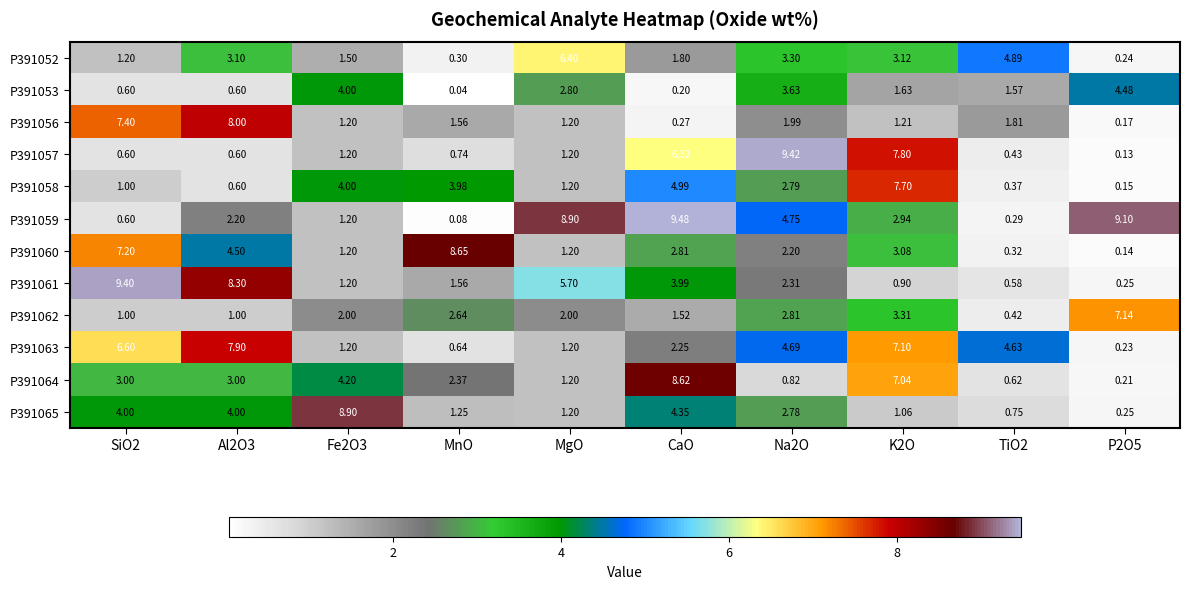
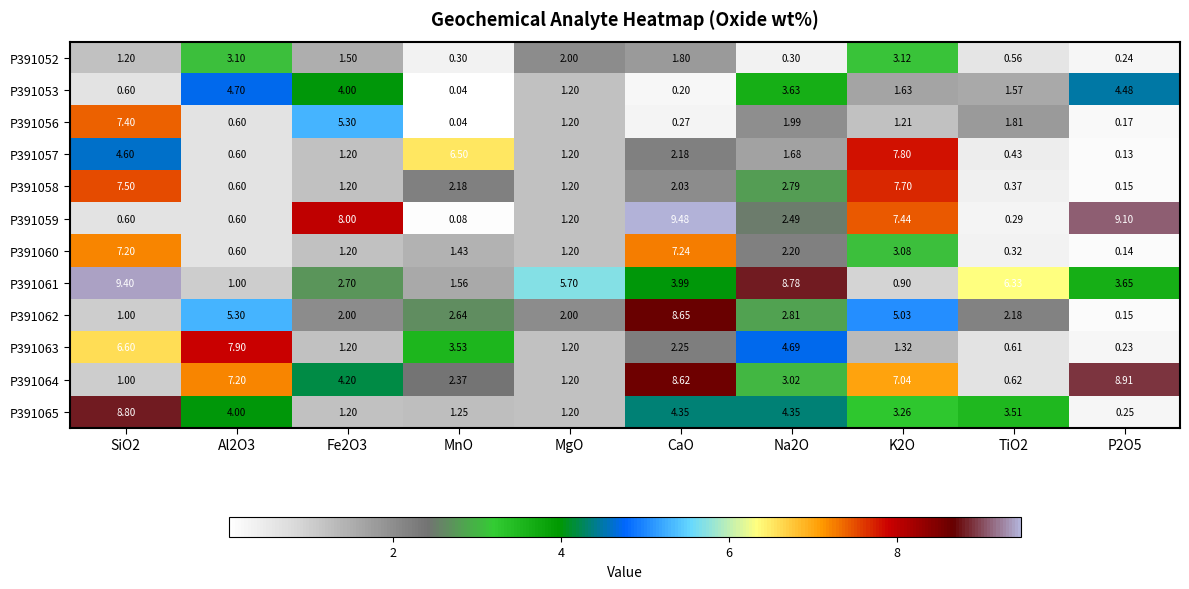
  {
    "P391052": {
      "SiO2": 1.20,
      "Al2O3": 3.10,
      "Fe2O3": 1.50,
      "MnO": 0.30,
-     "MgO": 6.40,
+     "MgO": 2.00,
      "CaO": 1.80,
-     "Na2O": 3.30,
+     "Na2O": 0.30,
      "K2O": 3.12,
-     "TiO2": 4.89,
+     "TiO2": 0.56,
      "P2O5": 0.24
    },
    "P391053": {
      "SiO2": 0.60,
-     "Al2O3": 0.60,
+     "Al2O3": 4.70,
      "Fe2O3": 4.00,
      "MnO": 0.04,
-     "MgO": 2.80,
+     "MgO": 1.20,
      "CaO": 0.20,
      "Na2O": 3.63,
      "K2O": 1.63,
      "TiO2": 1.57,
      "P2O5": 4.48
    },
    "P391056": {
      "SiO2": 7.40,
-     "Al2O3": 8.00,
-     "Fe2O3": 1.20,
-     "MnO": 1.56,
+     "Al2O3": 0.60,
+     "Fe2O3": 5.30,
+     "MnO": 0.04,
      "MgO": 1.20,
      "CaO": 0.27,
      "Na2O": 1.99,
      "K2O": 1.21,
      "TiO2": 1.81,
      "P2O5": 0.17
    },
    "P391057": {
-     "SiO2": 0.60,
+     "SiO2": 4.60,
      "Al2O3": 0.60,
      "Fe2O3": 1.20,
-     "MnO": 0.74,
+     "MnO": 6.50,
      "MgO": 1.20,
-     "CaO": 6.32,
-     "Na2O": 9.42,
+     "CaO": 2.18,
+     "Na2O": 1.68,
      "K2O": 7.80,
      "TiO2": 0.43,
      "P2O5": 0.13
    },
    "P391058": {
-     "SiO2": 1.00,
+     "SiO2": 7.50,
      "Al2O3": 0.60,
-     "Fe2O3": 4.00,
-     "MnO": 3.98,
+     "Fe2O3": 1.20,
+     "MnO": 2.18,
      "MgO": 1.20,
-     "CaO": 4.99,
+     "CaO": 2.03,
      "Na2O": 2.79,
      "K2O": 7.70,
      "TiO2": 0.37,
      "P2O5": 0.15
    },
    "P391059": {
      "SiO2": 0.60,
-     "Al2O3": 2.20,
-     "Fe2O3": 1.20,
+     "Al2O3": 0.60,
+     "Fe2O3": 8.00,
      "MnO": 0.08,
-     "MgO": 8.90,
+     "MgO": 1.20,
      "CaO": 9.48,
-     "Na2O": 4.75,
-     "K2O": 2.94,
+     "Na2O": 2.49,
+     "K2O": 7.44,
      "TiO2": 0.29,
      "P2O5": 9.10
    },
    "P391060": {
      "SiO2": 7.20,
-     "Al2O3": 4.50,
+     "Al2O3": 0.60,
      "Fe2O3": 1.20,
-     "MnO": 8.65,
+     "MnO": 1.43,
      "MgO": 1.20,
-     "CaO": 2.81,
+     "CaO": 7.24,
      "Na2O": 2.20,
      "K2O": 3.08,
      "TiO2": 0.32,
      "P2O5": 0.14
    },
    "P391061": {
      "SiO2": 9.40,
-     "Al2O3": 8.30,
-     "Fe2O3": 1.20,
+     "Al2O3": 1.00,
+     "Fe2O3": 2.70,
      "MnO": 1.56,
      "MgO": 5.70,
      "CaO": 3.99,
-     "Na2O": 2.31,
+     "Na2O": 8.78,
      "K2O": 0.90,
-     "TiO2": 0.58,
-     "P2O5": 0.25
+     "TiO2": 6.33,
+     "P2O5": 3.65
    },
    "P391062": {
      "SiO2": 1.00,
-     "Al2O3": 1.00,
+     "Al2O3": 5.30,
      "Fe2O3": 2.00,
      "MnO": 2.64,
      "MgO": 2.00,
-     "CaO": 1.52,
+     "CaO": 8.65,
      "Na2O": 2.81,
-     "K2O": 3.31,
-     "TiO2": 0.42,
-     "P2O5": 7.14
+     "K2O": 5.03,
+     "TiO2": 2.18,
+     "P2O5": 0.15
    },
    "P391063": {
      "SiO2": 6.60,
      "Al2O3": 7.90,
      "Fe2O3": 1.20,
-     "MnO": 0.64,
+     "MnO": 3.53,
      "MgO": 1.20,
      "CaO": 2.25,
      "Na2O": 4.69,
-     "K2O": 7.10,
-     "TiO2": 4.63,
+     "K2O": 1.32,
+     "TiO2": 0.61,
      "P2O5": 0.23
    },
    "P391064": {
-     "SiO2": 3.00,
-     "Al2O3": 3.00,
+     "SiO2": 1.00,
+     "Al2O3": 7.20,
      "Fe2O3": 4.20,
      "MnO": 2.37,
      "MgO": 1.20,
      "CaO": 8.62,
-     "Na2O": 0.82,
+     "Na2O": 3.02,
      "K2O": 7.04,
      "TiO2": 0.62,
-     "P2O5": 0.21
+     "P2O5": 8.91
    },
    "P391065": {
-     "SiO2": 4.00,
+     "SiO2": 8.80,
      "Al2O3": 4.00,
-     "Fe2O3": 8.90,
+     "Fe2O3": 1.20,
      "MnO": 1.25,
      "MgO": 1.20,
      "CaO": 4.35,
-     "Na2O": 2.78,
-     "K2O": 1.06,
-     "TiO2": 0.75,
+     "Na2O": 4.35,
+     "K2O": 3.26,
+     "TiO2": 3.51,
      "P2O5": 0.25
    }
  }
